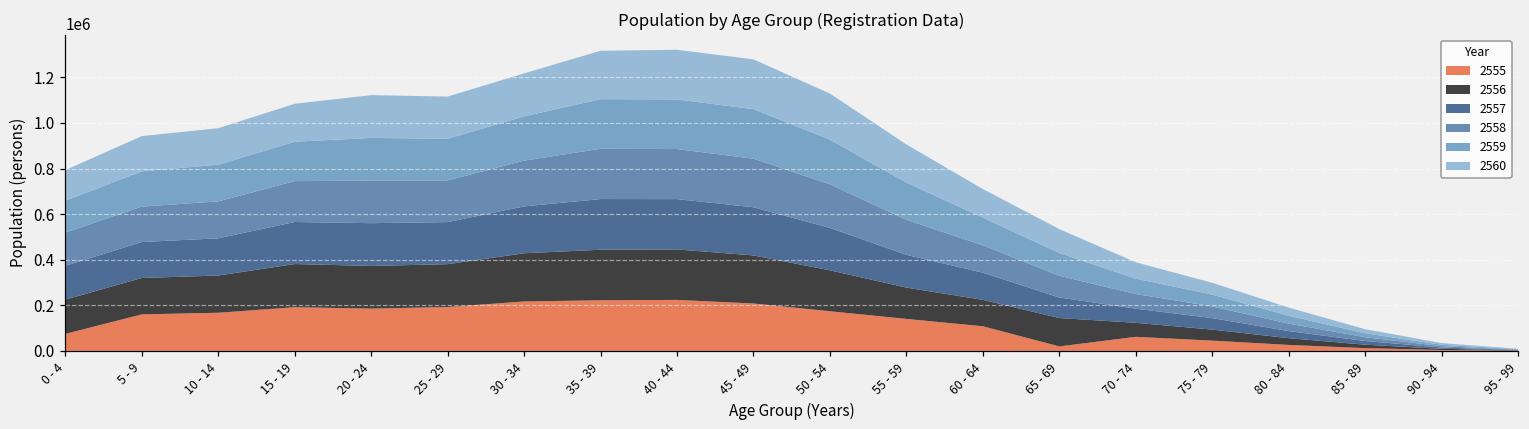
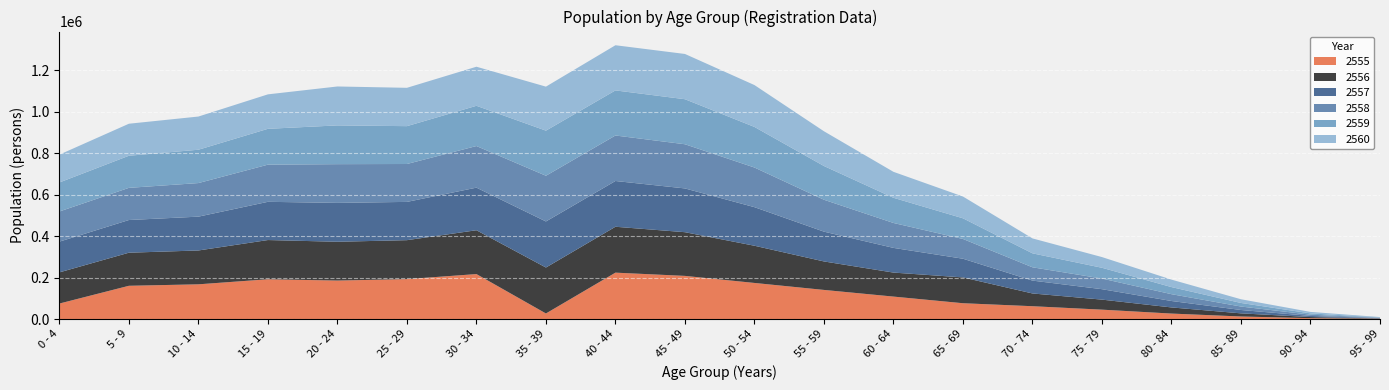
  {
    "2555": {
      "0 - 4": 70000,
      "5 - 9": 160000,
      "10 - 14": 170000,
      "15 - 19": 190000,
      "20 - 24": 190000,
      "25 - 29": 190000,
      "30 - 34": 220000,
-     "35 - 39": 220000,
+     "35 - 39": 30000,
      "40 - 44": 220000,
      "45 - 49": 210000,
      "50 - 54": 170000,
      "55 - 59": 140000,
      "60 - 64": 110000,
-     "65 - 69": 20000,
+     "65 - 69": 80000,
      "70 - 74": 60000,
      "75 - 79": 50000,
      "80 - 84": 30000,
      "85 - 89": 10000
    },
    "2556": {
      "0 - 4": 150000,
      "5 - 9": 160000,
      "10 - 14": 160000,
      "15 - 19": 190000,
      "20 - 24": 190000,
      "25 - 29": 190000,
      "30 - 34": 210000,
      "35 - 39": 220000,
      "40 - 44": 220000,
      "45 - 49": 210000,
      "50 - 54": 180000,
      "55 - 59": 140000,
      "60 - 64": 120000,
      "65 - 69": 120000,
      "70 - 74": 60000,
      "75 - 79": 50000,
      "80 - 84": 30000,
      "85 - 89": 20000
    }
  }
